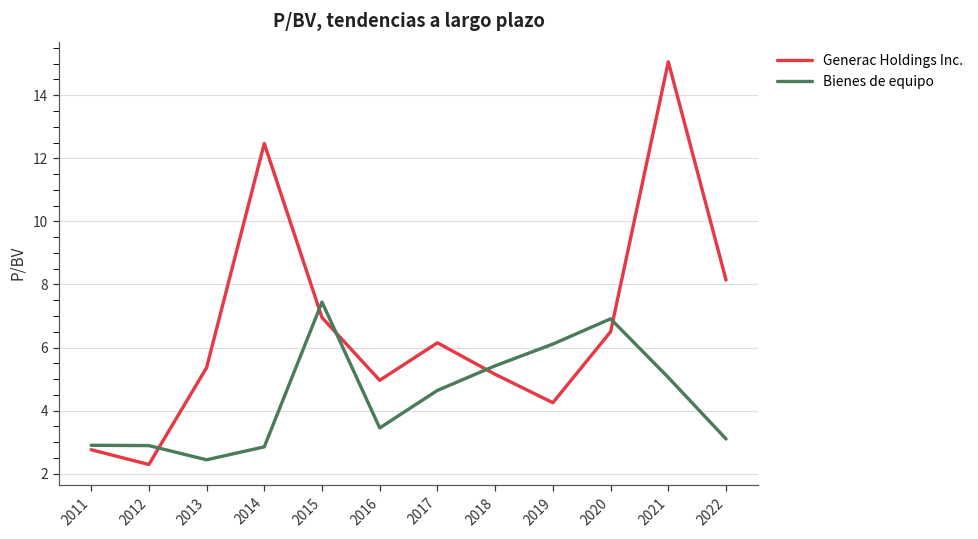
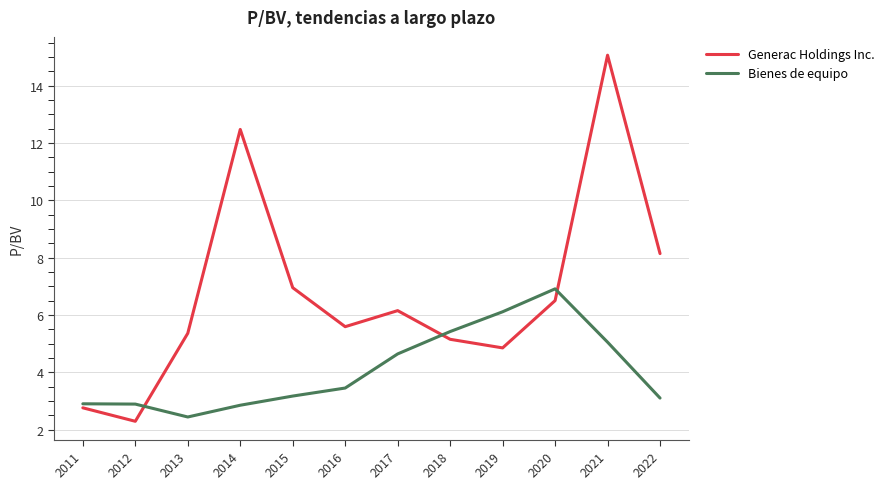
  {
    "Generac Holdings Inc.": {
      "2011": 2.8,
      "2012": 2.3,
      "2013": 5.4,
      "2014": 12.5,
      "2015": 7.0,
-     "2016": 5.0,
+     "2016": 5.6,
      "2017": 6.2,
      "2018": 5.2,
-     "2019": 4.3,
+     "2019": 4.9,
      "2020": 6.5,
      "2021": 15.1,
      "2022": 8.1
    },
    "Bienes de equipo": {
      "2011": 2.9,
      "2012": 2.9,
      "2013": 2.4,
      "2014": 2.9,
-     "2015": 7.4,
+     "2015": 3.2,
      "2016": 3.5,
      "2017": 4.6,
      "2018": 5.4,
      "2019": 6.1,
      "2020": 6.9,
      "2021": 5.1,
      "2022": 3.1
    }
  }
